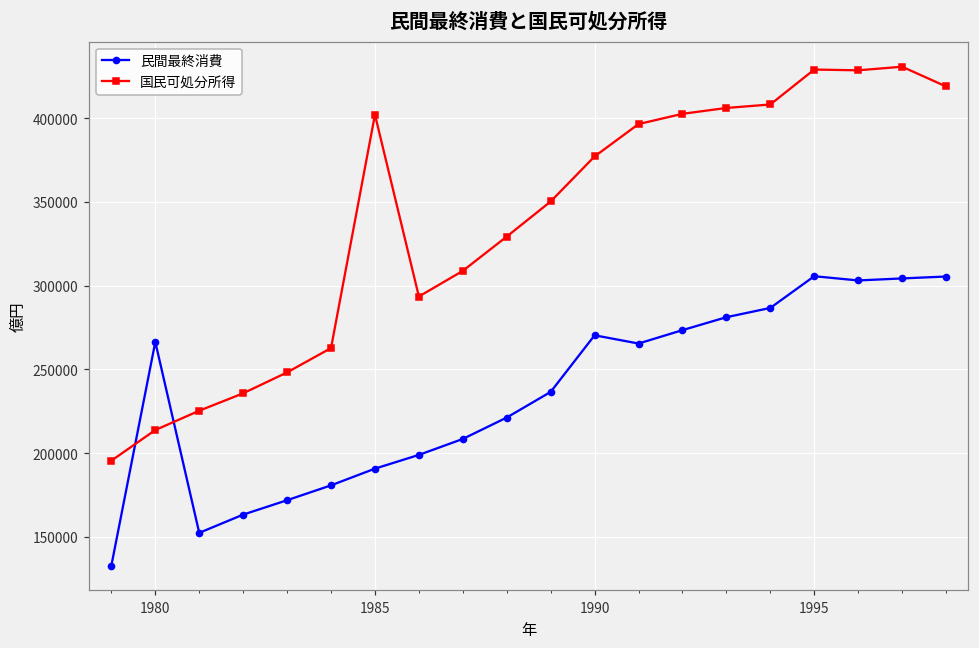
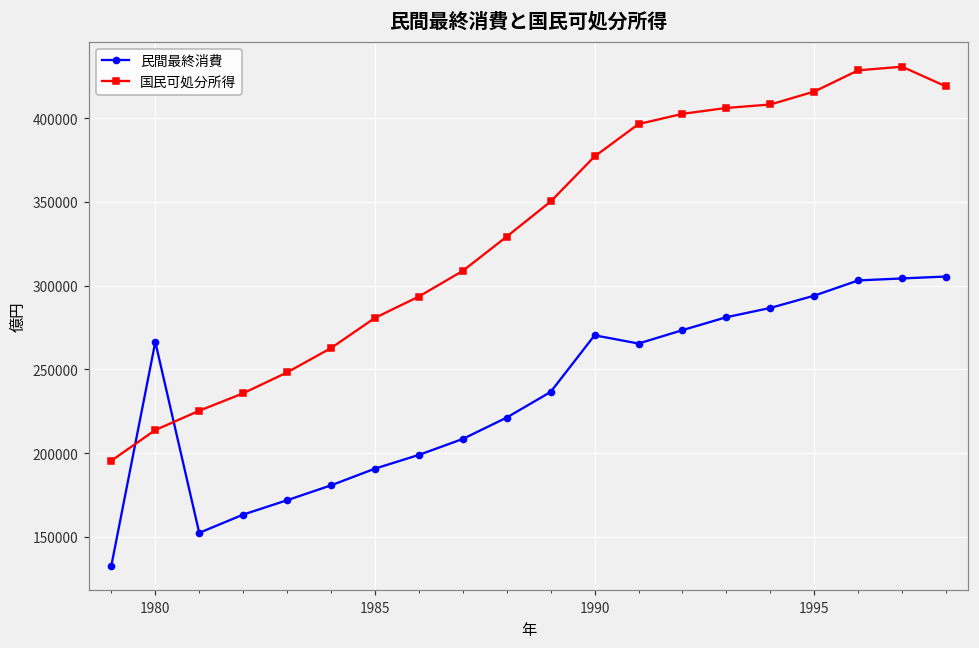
  {
    "民間最終消費": {
      "1980": 266000,
      "1985": 191000,
      "1990": 270000,
-     "1995": 306000
+     "1995": 294000
    },
    "国民可処分所得": {
      "1980": 214000,
-     "1985": 402000,
+     "1985": 281000,
      "1990": 377000,
-     "1995": 429000
+     "1995": 416000
    }
  }
